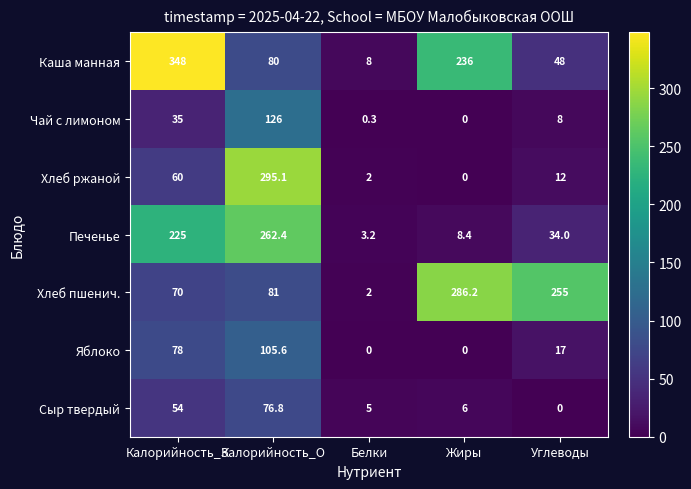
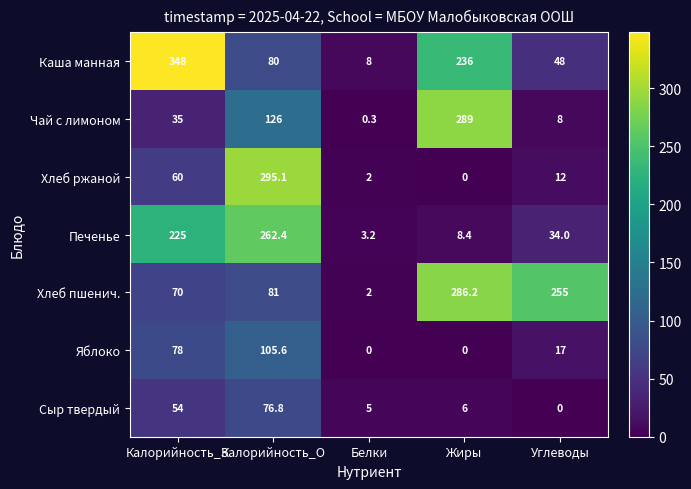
  {
    "Каша манная": {
      "Калорийность_З": 348,
      "Калорийность_О": 80,
      "Белки": 8,
      "Жиры": 236,
      "Углеводы": 48
    },
    "Чай с лимоном": {
      "Калорийность_З": 35,
      "Калорийность_О": 126,
      "Белки": 0.3,
-     "Жиры": 0,
+     "Жиры": 289,
      "Углеводы": 8
    },
    "Хлеб ржаной": {
      "Калорийность_З": 60,
      "Калорийность_О": 295.1,
      "Белки": 2,
      "Жиры": 0,
      "Углеводы": 12
    },
    "Печенье": {
      "Калорийность_З": 225,
      "Калорийность_О": 262.4,
      "Белки": 3.2,
      "Жиры": 8.4,
      "Углеводы": 34.0
    },
    "Хлеб пшенич.": {
      "Калорийность_З": 70,
      "Калорийность_О": 81,
      "Белки": 2,
      "Жиры": 286.2,
      "Углеводы": 255
    },
    "Яблоко": {
      "Калорийность_З": 78,
      "Калорийность_О": 105.6,
      "Белки": 0,
      "Жиры": 0,
      "Углеводы": 17
    },
    "Сыр твердый": {
      "Калорийность_З": 54,
      "Калорийность_О": 76.8,
      "Белки": 5,
      "Жиры": 6,
      "Углеводы": 0
    }
  }
